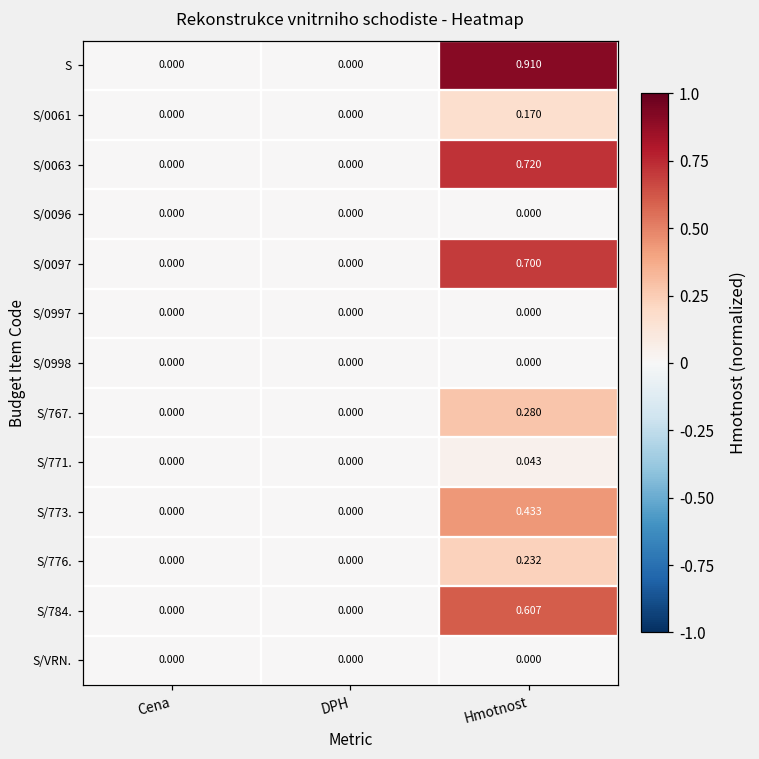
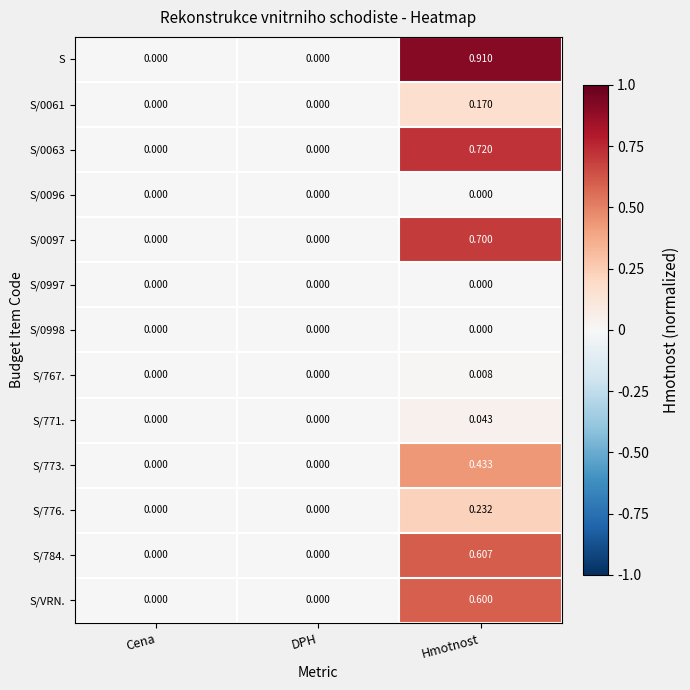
  {
    "S": {
      "Cena": 0.000,
      "DPH": 0.000,
      "Hmotnost": 0.910
    },
    "S/0061": {
      "Cena": 0.000,
      "DPH": 0.000,
      "Hmotnost": 0.170
    },
    "S/0063": {
      "Cena": 0.000,
      "DPH": 0.000,
      "Hmotnost": 0.720
    },
    "S/0096": {
      "Cena": 0.000,
      "DPH": 0.000,
      "Hmotnost": 0.000
    },
    "S/0097": {
      "Cena": 0.000,
      "DPH": 0.000,
      "Hmotnost": 0.700
    },
    "S/0997": {
      "Cena": 0.000,
      "DPH": 0.000,
      "Hmotnost": 0.000
    },
    "S/0998": {
      "Cena": 0.000,
      "DPH": 0.000,
      "Hmotnost": 0.000
    },
    "S/767.": {
      "Cena": 0.000,
      "DPH": 0.000,
-     "Hmotnost": 0.280
+     "Hmotnost": 0.008
    },
    "S/771.": {
      "Cena": 0.000,
      "DPH": 0.000,
      "Hmotnost": 0.043
    },
    "S/773.": {
      "Cena": 0.000,
      "DPH": 0.000,
      "Hmotnost": 0.433
    },
    "S/776.": {
      "Cena": 0.000,
      "DPH": 0.000,
      "Hmotnost": 0.232
    },
    "S/784.": {
      "Cena": 0.000,
      "DPH": 0.000,
      "Hmotnost": 0.607
    },
    "S/VRN.": {
      "Cena": 0.000,
      "DPH": 0.000,
-     "Hmotnost": 0.000
+     "Hmotnost": 0.600
    }
  }
